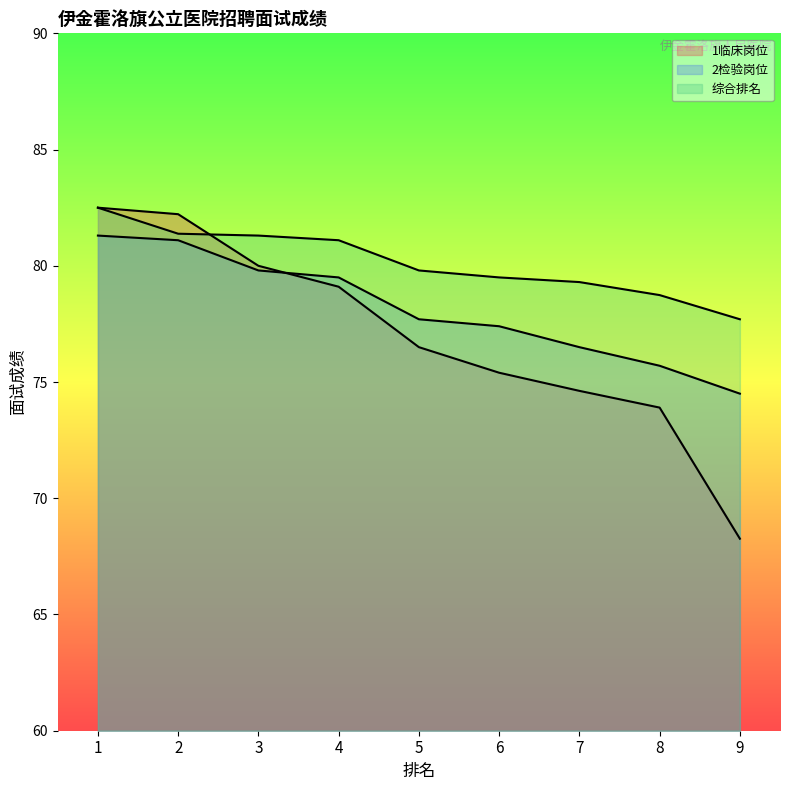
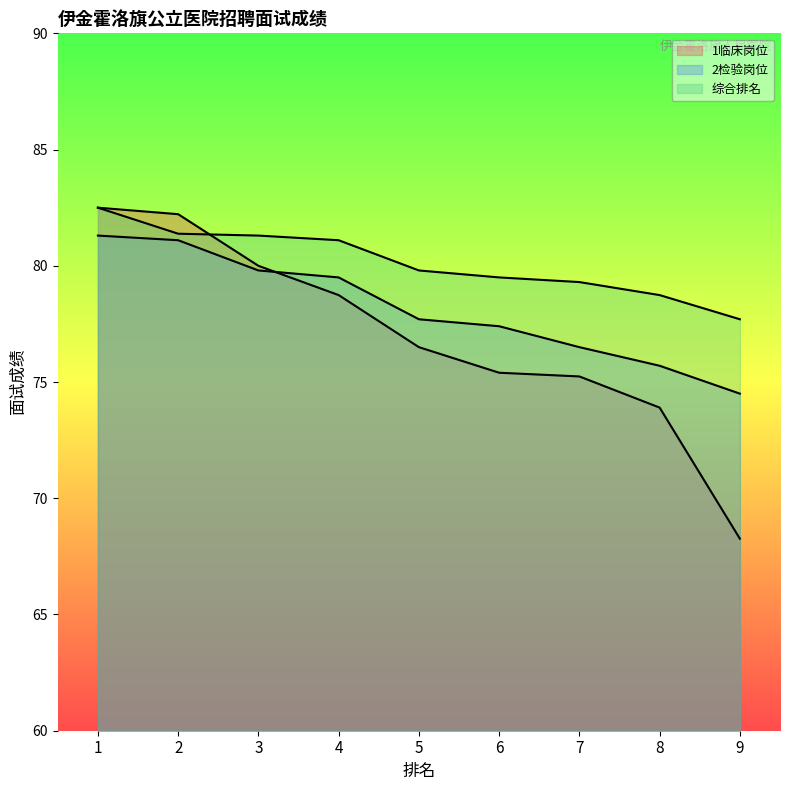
  {
    "1临床岗位": {
      "2": 82.2,
      "3": 80.0,
-     "4": 79.1,
+     "4": 78.7,
      "5": 76.5,
      "6": 75.4,
-     "7": 74.6,
+     "7": 75.2,
      "8": 73.9,
      "9": 68.3
    }
  }
